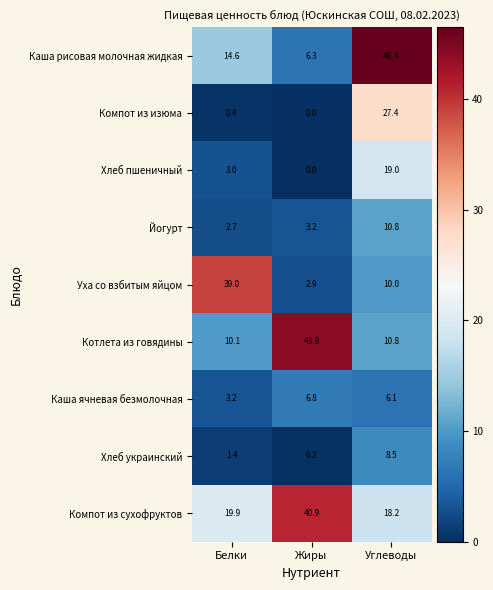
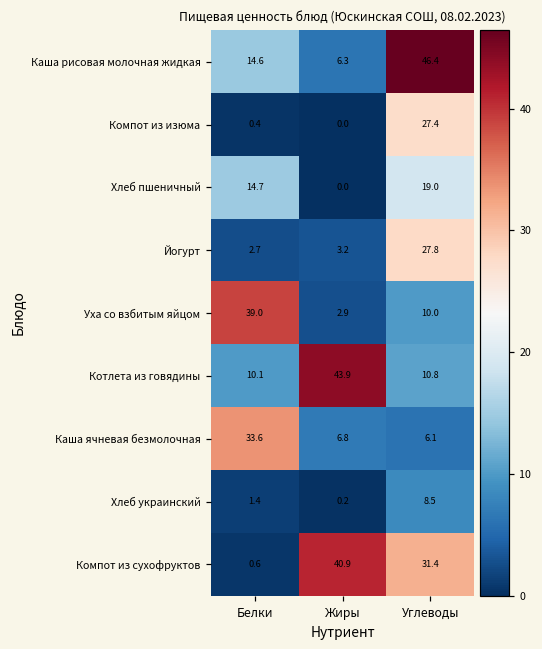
  {
    "Каша рисовая молочная жидкая": {
      "Белки": 14.6,
      "Жиры": 6.3,
      "Углеводы": 46.4
    },
    "Компот из изюма": {
      "Белки": 0.4,
      "Жиры": 0.0,
      "Углеводы": 27.4
    },
    "Хлеб пшеничный": {
-     "Белки": 3.0,
+     "Белки": 14.7,
      "Жиры": 0.0,
      "Углеводы": 19.0
    },
    "Йогурт": {
      "Белки": 2.7,
      "Жиры": 3.2,
-     "Углеводы": 10.8
+     "Углеводы": 27.8
    },
    "Уха со взбитым яйцом": {
      "Белки": 39.0,
      "Жиры": 2.9,
      "Углеводы": 10.0
    },
    "Котлета из говядины": {
      "Белки": 10.1,
      "Жиры": 43.9,
      "Углеводы": 10.8
    },
    "Каша ячневая безмолочная": {
-     "Белки": 3.2,
+     "Белки": 33.6,
      "Жиры": 6.8,
      "Углеводы": 6.1
    },
    "Хлеб украинский": {
      "Белки": 1.4,
      "Жиры": 0.2,
      "Углеводы": 8.5
    },
    "Компот из сухофруктов": {
-     "Белки": 19.9,
+     "Белки": 0.6,
      "Жиры": 40.9,
-     "Углеводы": 18.2
+     "Углеводы": 31.4
    }
  }
